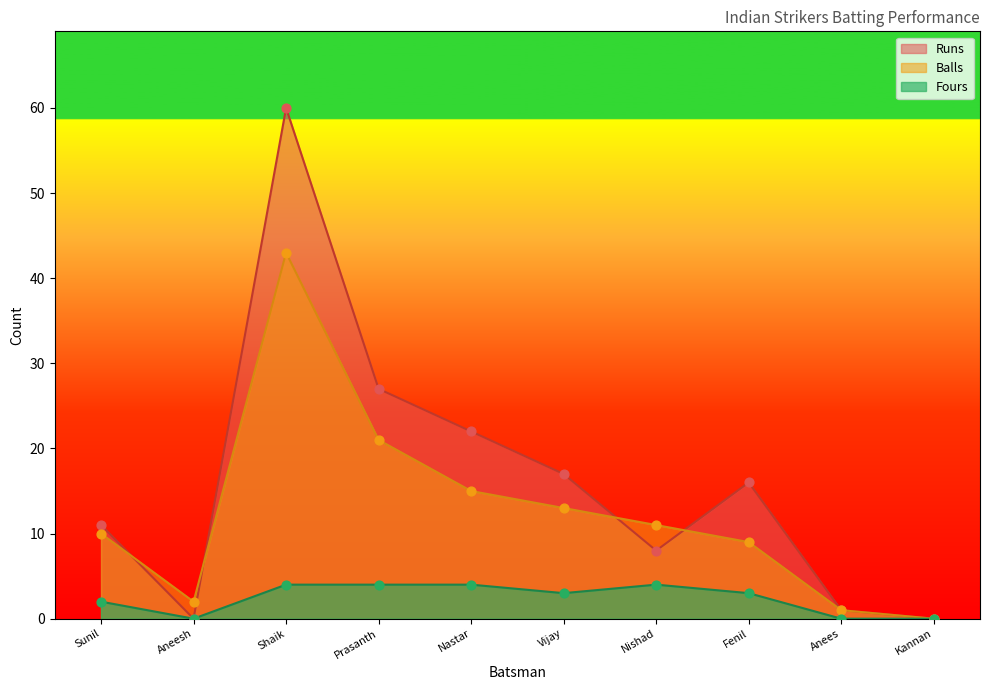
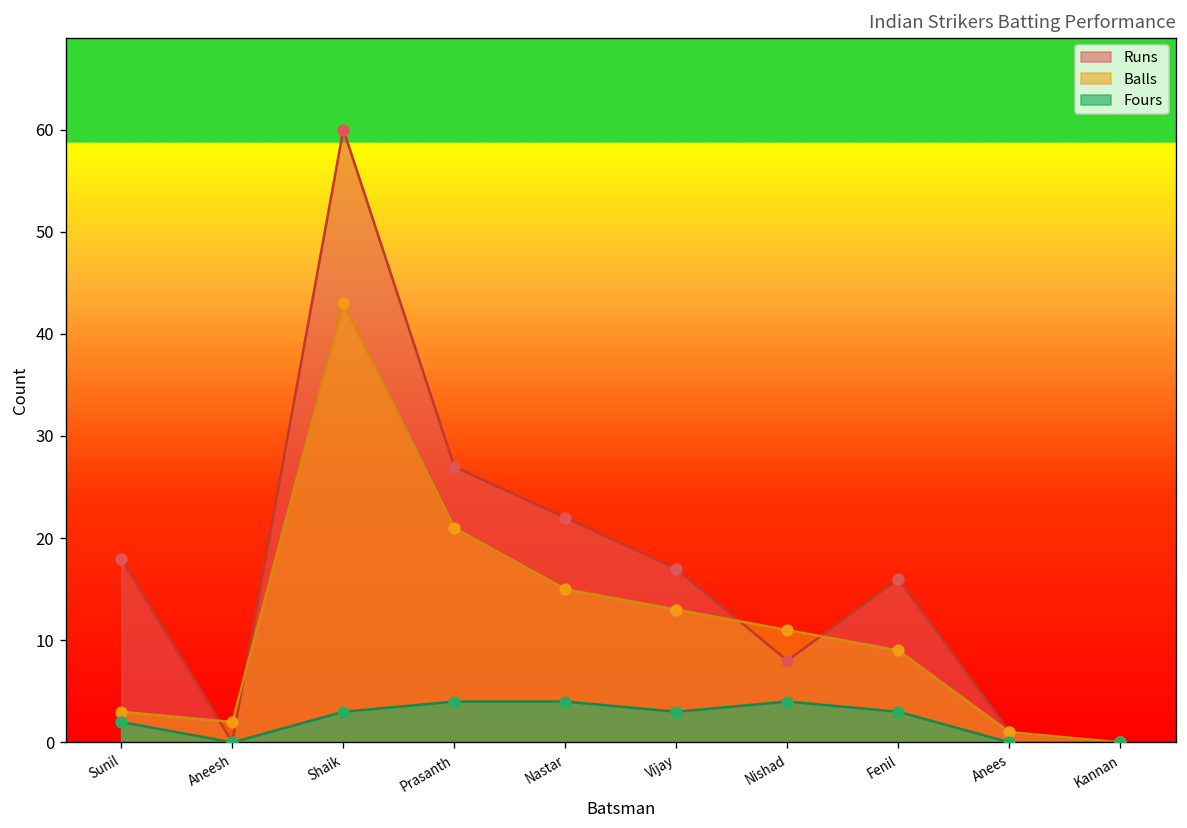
  {
    "Runs": {
-     "Sunil": 11,
+     "Sunil": 18,
      "Shaik": 60,
      "Prasanth": 27,
      "Nastar": 22,
      "Vijay": 17,
      "Nishad": 8,
      "Fenil": 16
    },
    "Balls": {
-     "Sunil": 10,
+     "Sunil": 3,
      "Aneesh": 2,
      "Shaik": 43,
      "Prasanth": 21,
      "Nastar": 15,
      "Vijay": 13,
      "Nishad": 11,
      "Fenil": 9
    },
    "Fours": {
      "Sunil": 2,
-     "Shaik": 4,
+     "Shaik": 3,
      "Prasanth": 4,
      "Nastar": 4,
      "Vijay": 3,
      "Nishad": 4,
      "Fenil": 3,
      "Anees": 0
    }
  }
